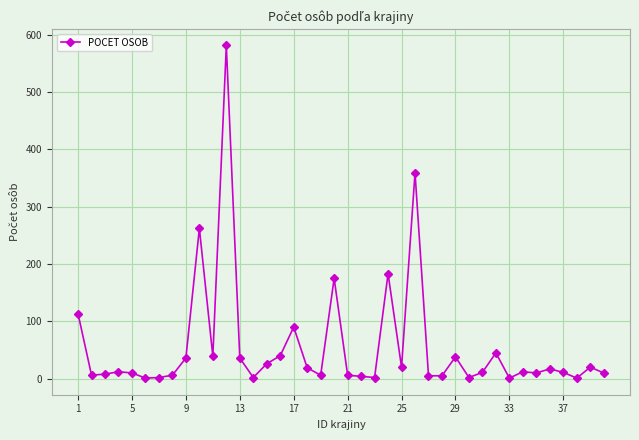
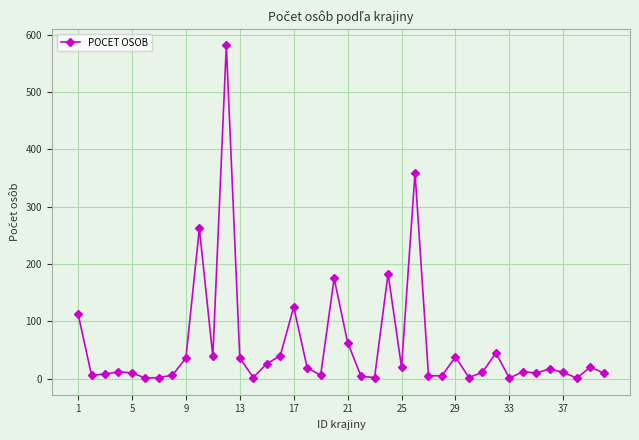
  {
    "1": 110,
    "5": 10,
    "9": 40,
    "13": 40,
-   "17": 90,
-   "21": 10,
+   "17": 130,
+   "21": 60,
    "25": 20,
    "29": 40,
    "33": 0,
    "37": 10
  }
